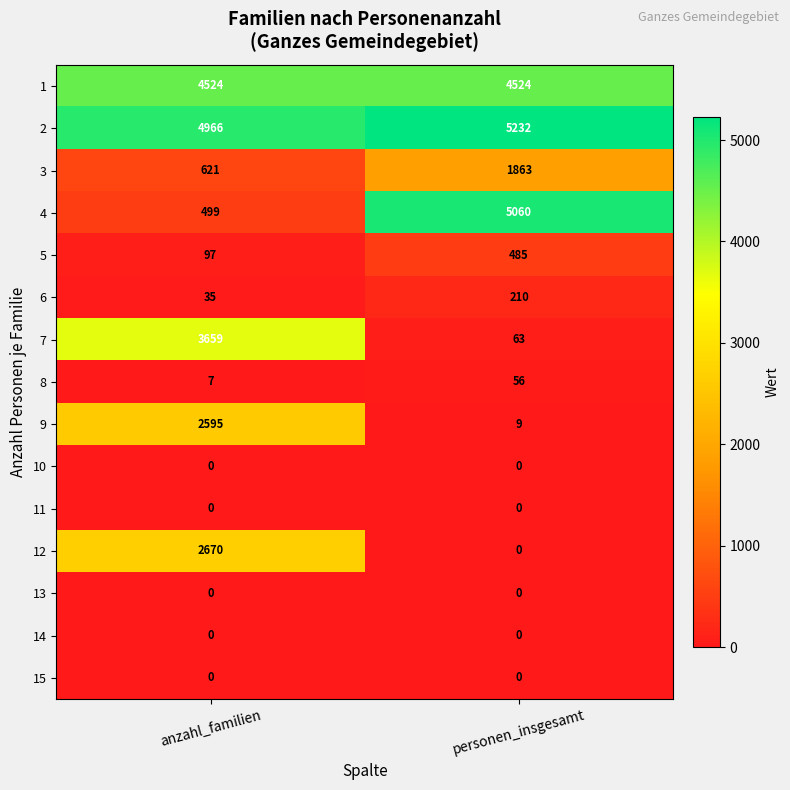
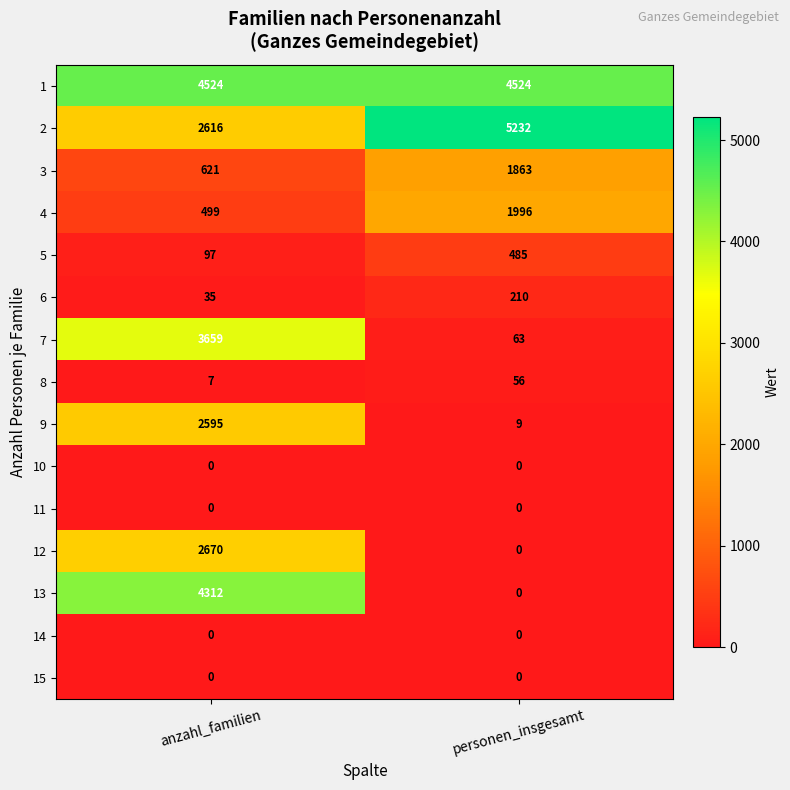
  {
    "1": {
      "anzahl_familien": 4524,
      "personen_insgesamt": 4524
    },
    "2": {
-     "anzahl_familien": 4966,
+     "anzahl_familien": 2616,
      "personen_insgesamt": 5232
    },
    "3": {
      "anzahl_familien": 621,
      "personen_insgesamt": 1863
    },
    "4": {
      "anzahl_familien": 499,
-     "personen_insgesamt": 5060
+     "personen_insgesamt": 1996
    },
    "5": {
      "anzahl_familien": 97,
      "personen_insgesamt": 485
    },
    "6": {
      "anzahl_familien": 35,
      "personen_insgesamt": 210
    },
    "7": {
      "anzahl_familien": 3659,
      "personen_insgesamt": 63
    },
    "8": {
      "anzahl_familien": 7,
      "personen_insgesamt": 56
    },
    "9": {
      "anzahl_familien": 2595,
      "personen_insgesamt": 9
    },
    "10": {
      "anzahl_familien": 0,
      "personen_insgesamt": 0
    },
    "11": {
      "anzahl_familien": 0,
      "personen_insgesamt": 0
    },
    "12": {
      "anzahl_familien": 2670,
      "personen_insgesamt": 0
    },
    "13": {
-     "anzahl_familien": 0,
+     "anzahl_familien": 4312,
      "personen_insgesamt": 0
    },
    "14": {
      "anzahl_familien": 0,
      "personen_insgesamt": 0
    },
    "15": {
      "anzahl_familien": 0,
      "personen_insgesamt": 0
    }
  }
